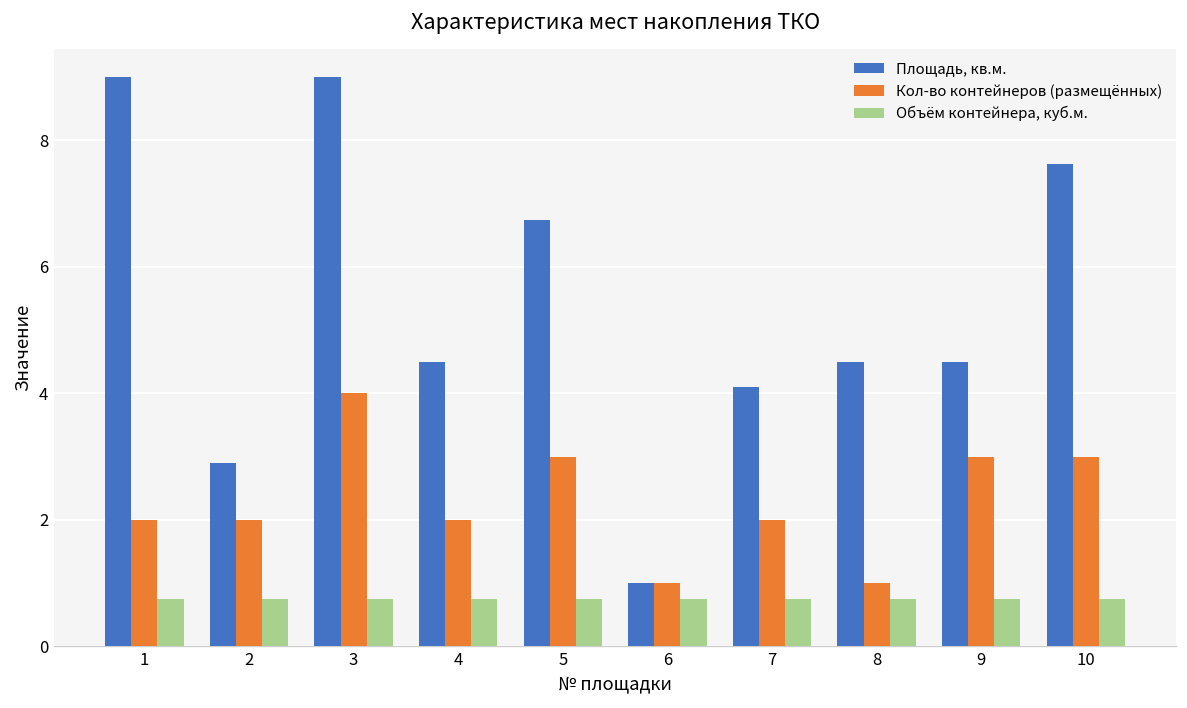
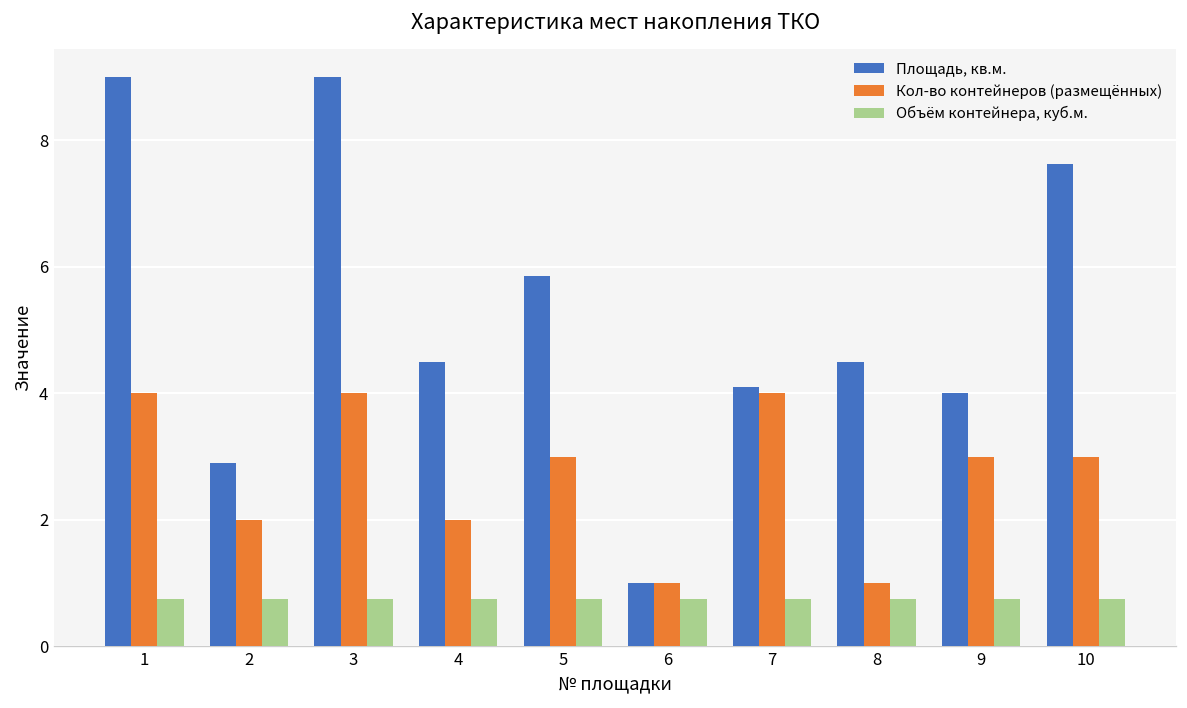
  {
    "Площадь, кв.м.": {
      "1": 9.0,
      "2": 2.9,
      "3": 9.0,
      "4": 4.5,
-     "5": 6.8,
+     "5": 5.9,
      "6": 1.0,
      "7": 4.1,
      "8": 4.5,
-     "9": 4.5,
+     "9": 4.0,
      "10": 7.6
    },
    "Кол-во контейнеров (размещённых)": {
-     "1": 2,
+     "1": 4,
      "2": 2,
      "3": 4,
      "4": 2,
      "5": 3,
      "6": 1,
-     "7": 2,
+     "7": 4,
      "8": 1,
      "9": 3,
      "10": 3
    },
    "Объём контейнера, куб.м.": {
      "1": 0.8,
      "2": 0.8,
      "3": 0.8,
      "4": 0.8,
      "5": 0.8,
      "6": 0.8,
      "7": 0.8,
      "8": 0.8,
      "9": 0.8,
      "10": 0.8
    }
  }
